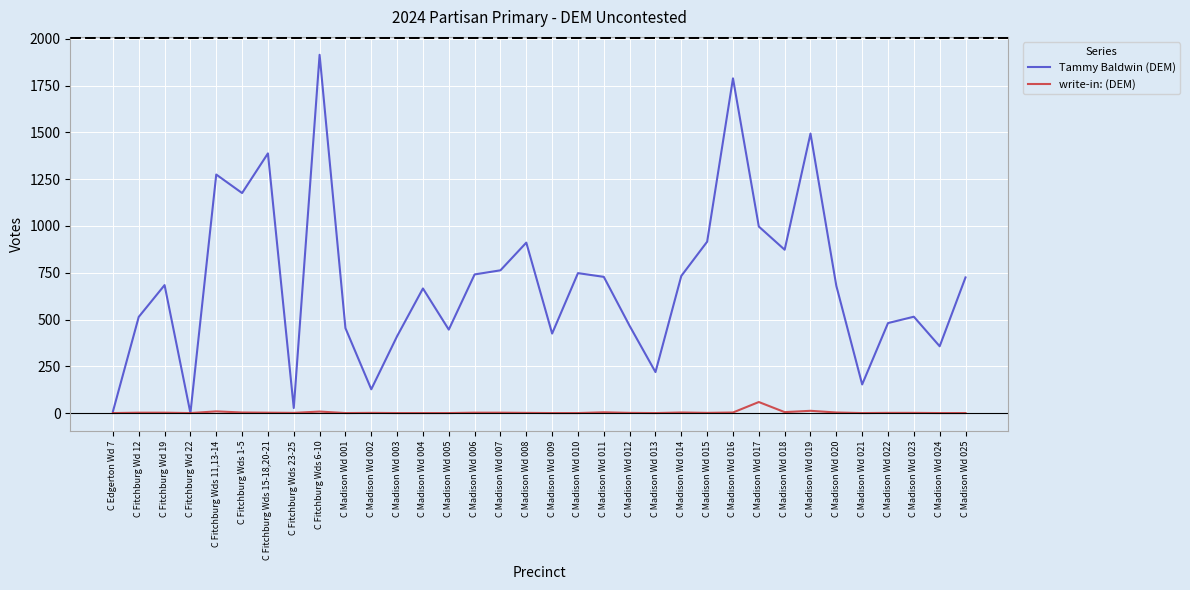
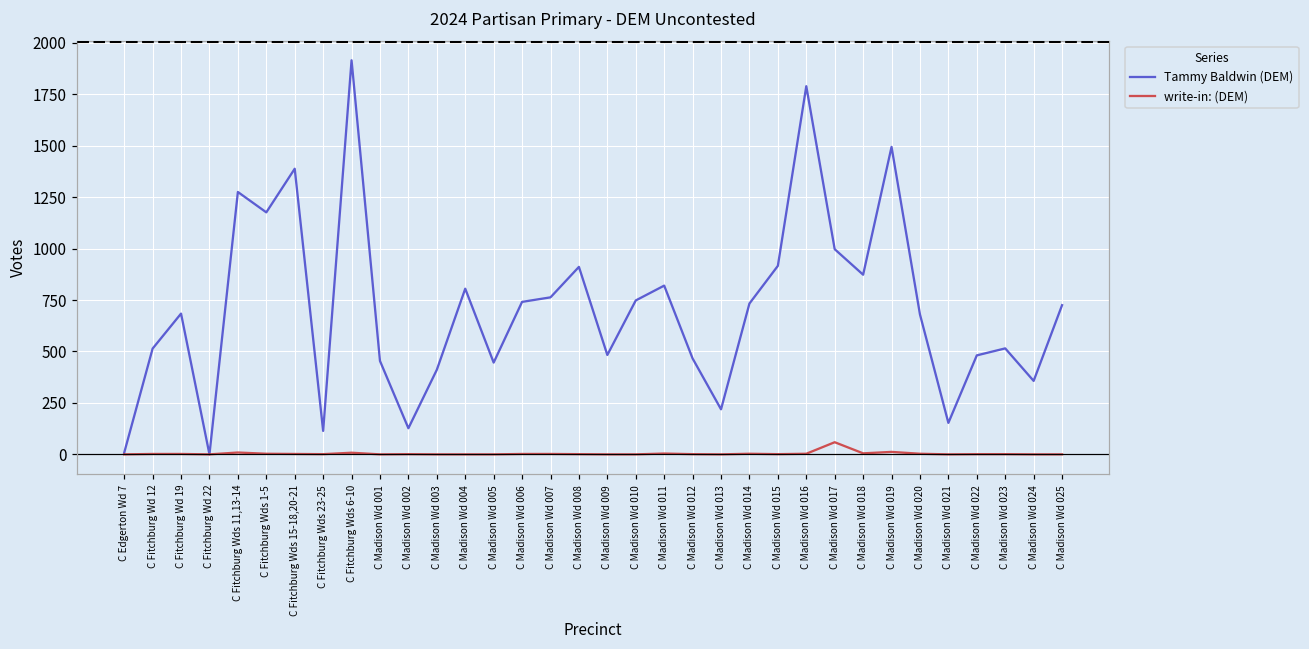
  {
    "Tammy Baldwin (DEM)": {
      "C Fitchburg Wd 12": 510,
      "C Fitchburg Wd 19": 680,
      "C Fitchburg Wds 11,13-14": 1280,
      "C Fitchburg Wds 1-5": 1180,
      "C Fitchburg Wds 15-18,20-21": 1390,
-     "C Fitchburg Wds 23-25": 30,
+     "C Fitchburg Wds 23-25": 110,
      "C Fitchburg Wds 6-10": 1920,
      "C Madison Wd 001": 450,
      "C Madison Wd 002": 130,
      "C Madison Wd 003": 410,
-     "C Madison Wd 004": 670,
+     "C Madison Wd 004": 810,
      "C Madison Wd 005": 450,
      "C Madison Wd 006": 740,
      "C Madison Wd 007": 760,
      "C Madison Wd 008": 910,
-     "C Madison Wd 009": 430,
+     "C Madison Wd 009": 480,
      "C Madison Wd 010": 750,
-     "C Madison Wd 011": 730,
+     "C Madison Wd 011": 820,
      "C Madison Wd 012": 470,
      "C Madison Wd 013": 220,
      "C Madison Wd 014": 730,
      "C Madison Wd 015": 920,
      "C Madison Wd 016": 1790,
      "C Madison Wd 017": 1000,
      "C Madison Wd 018": 870,
      "C Madison Wd 019": 1490,
      "C Madison Wd 020": 680,
      "C Madison Wd 021": 150,
      "C Madison Wd 022": 480,
      "C Madison Wd 023": 520,
      "C Madison Wd 024": 360,
      "C Madison Wd 025": 730
    },
    "write-in: (DEM)": {
      "C Fitchburg Wd 12": 0,
      "C Fitchburg Wd 19": 0,
      "C Fitchburg Wds 11,13-14": 10,
      "C Fitchburg Wds 1-5": 0,
      "C Fitchburg Wds 15-18,20-21": 0,
      "C Fitchburg Wds 23-25": 0,
      "C Fitchburg Wds 6-10": 10,
      "C Madison Wd 001": 0,
      "C Madison Wd 002": 0,
      "C Madison Wd 003": 0,
      "C Madison Wd 004": 0,
      "C Madison Wd 005": 0,
      "C Madison Wd 006": 0,
      "C Madison Wd 007": 0,
      "C Madison Wd 008": 0,
      "C Madison Wd 009": 0,
      "C Madison Wd 010": 0,
      "C Madison Wd 011": 0,
      "C Madison Wd 012": 0,
      "C Madison Wd 013": 0,
      "C Madison Wd 014": 0,
      "C Madison Wd 015": 0,
      "C Madison Wd 016": 0,
      "C Madison Wd 017": 60,
      "C Madison Wd 018": 10,
      "C Madison Wd 019": 10,
      "C Madison Wd 020": 0,
      "C Madison Wd 021": 0,
      "C Madison Wd 022": 0,
      "C Madison Wd 023": 0,
      "C Madison Wd 024": 0,
      "C Madison Wd 025": 0
    }
  }
